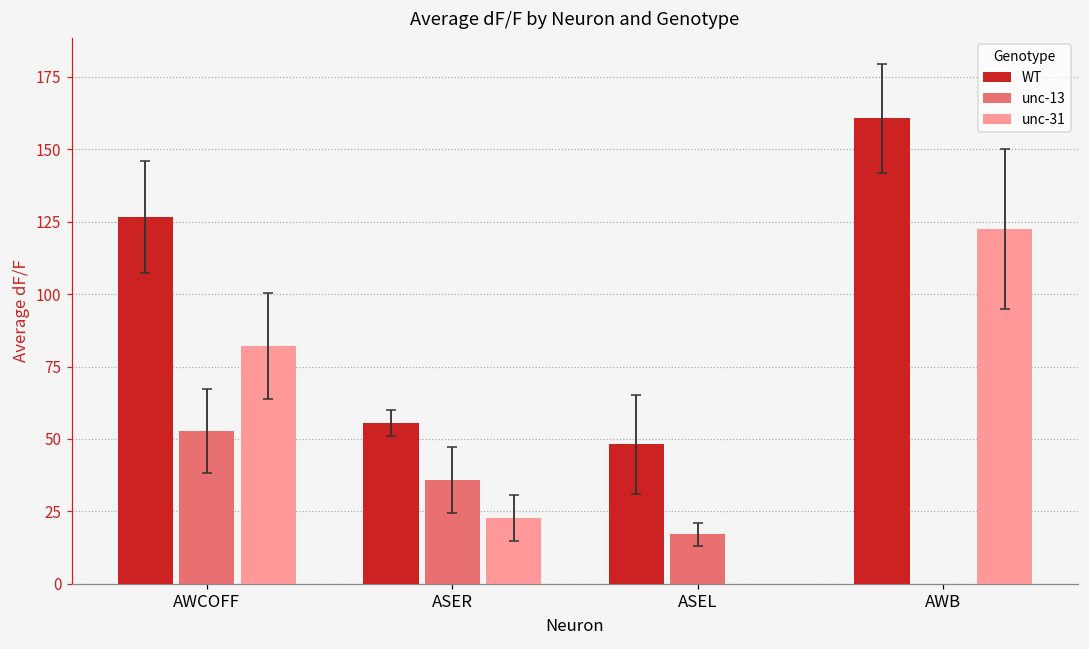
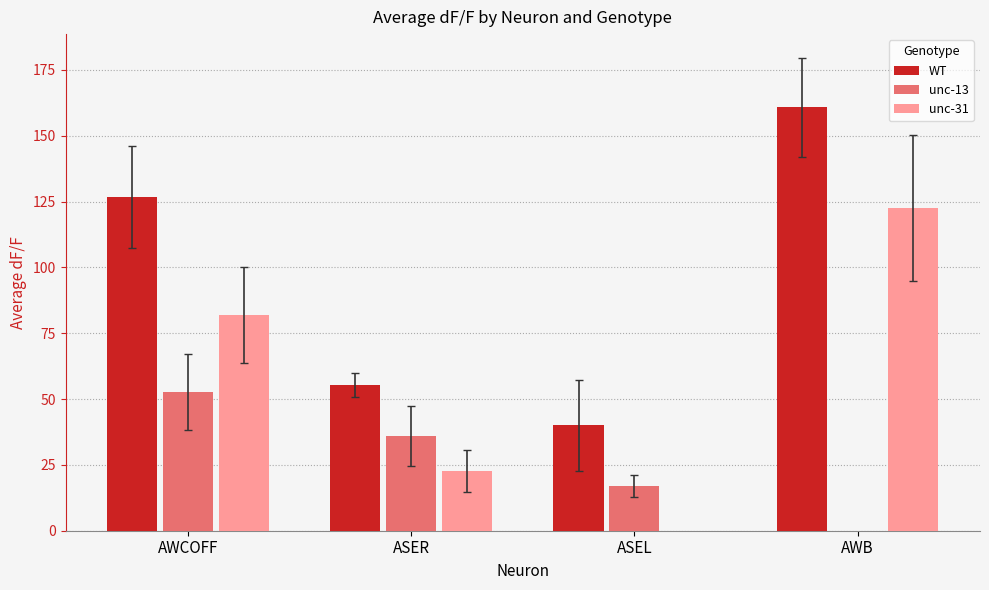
  {
    "WT": {
      "AWCOFF": 127,
      "ASER": 55,
-     "ASEL": 48,
+     "ASEL": 40,
      "AWB": 161
    },
    "unc-13": {
      "AWCOFF": 53,
      "ASER": 36,
      "ASEL": 17
    }
  }
